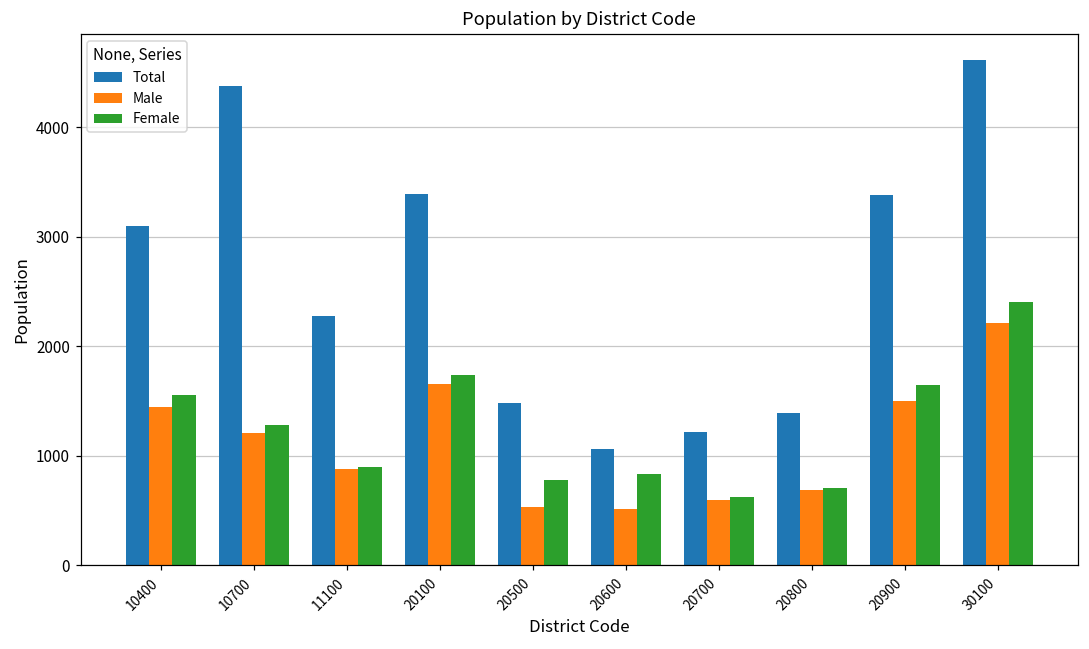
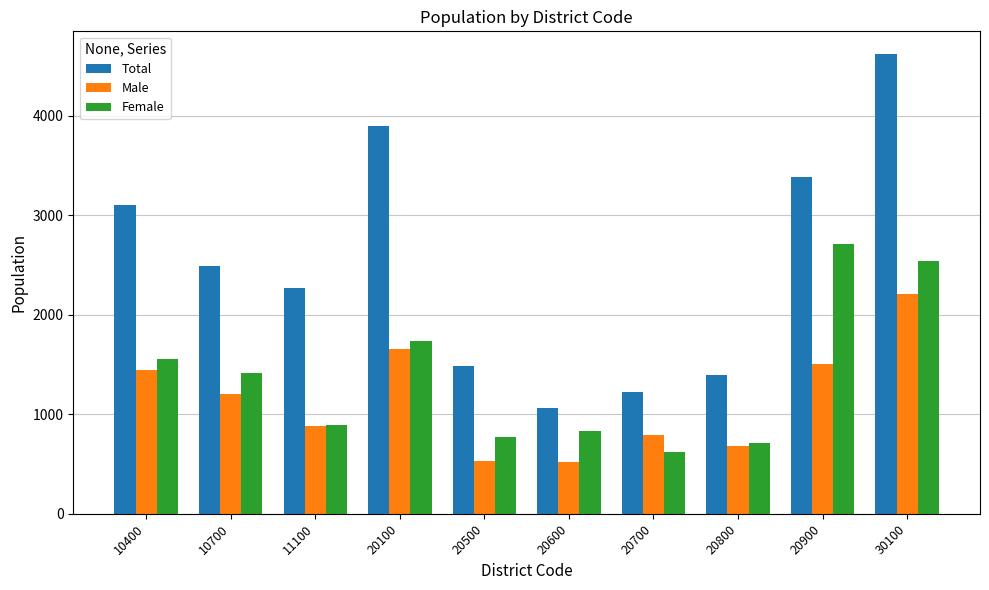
  {
    "Total": {
      "10400": 3100,
-     "10700": 4400,
+     "10700": 2500,
      "11100": 2300,
-     "20100": 3400,
+     "20100": 3900,
      "20500": 1500,
      "20600": 1100,
      "20700": 1200,
      "20800": 1400,
      "20900": 3400,
      "30100": 4600
    },
    "Male": {
      "10400": 1400,
      "10700": 1200,
      "11100": 900,
      "20100": 1700,
      "20500": 500,
      "20600": 500,
-     "20700": 600,
+     "20700": 800,
      "20800": 700,
      "20900": 1500,
      "30100": 2200
    },
    "Female": {
      "10400": 1600,
-     "10700": 1300,
+     "10700": 1400,
      "11100": 900,
      "20100": 1700,
      "20500": 800,
      "20600": 800,
      "20700": 600,
      "20800": 700,
-     "20900": 1600,
-     "30100": 2400
+     "20900": 2700,
+     "30100": 2500
    }
  }
